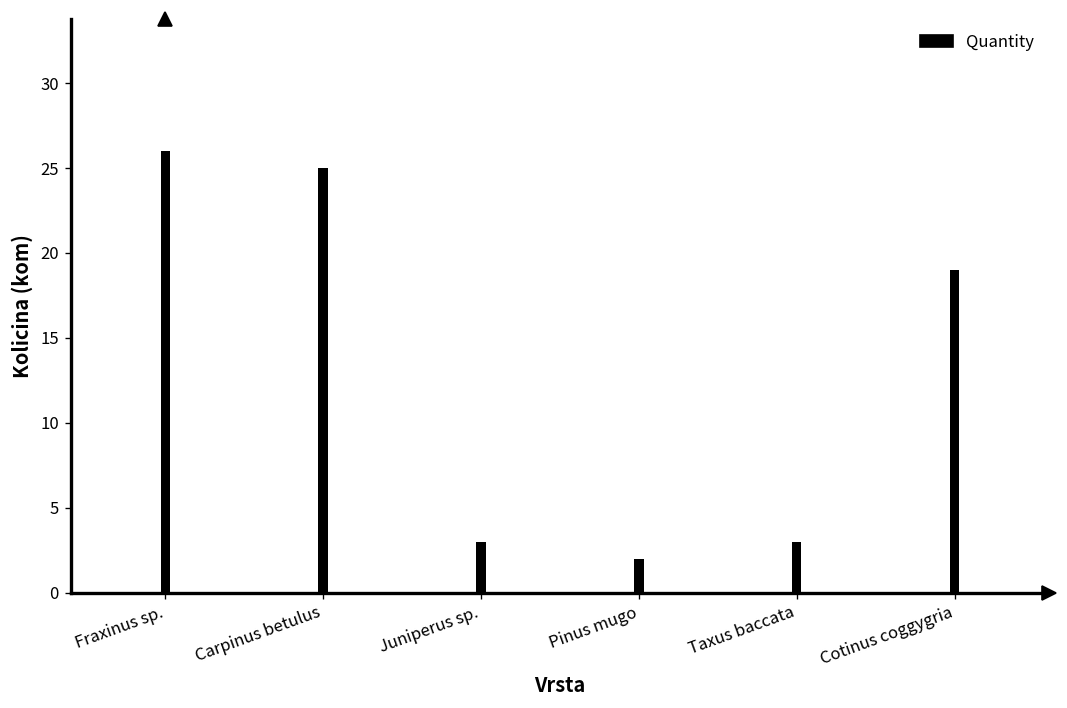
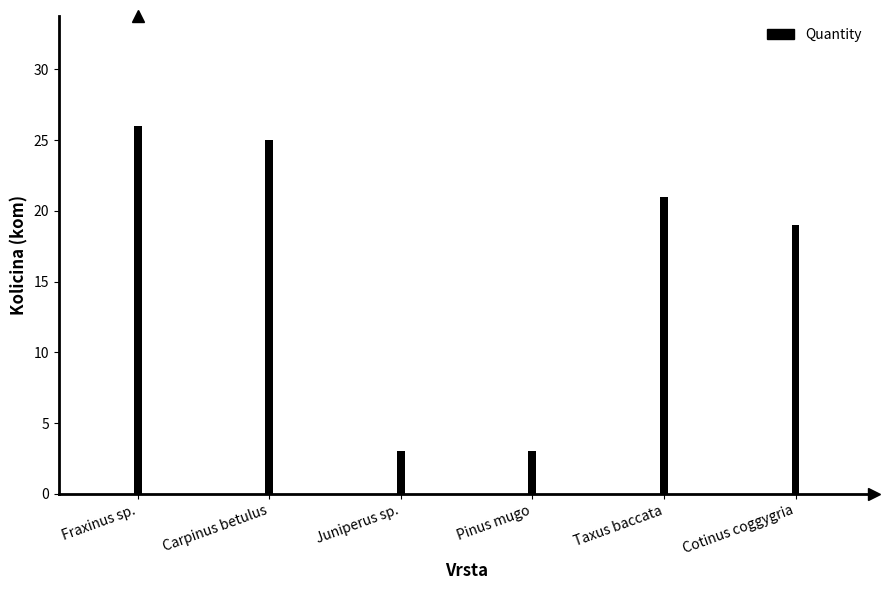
  {
    "Fraxinus sp.": 26,
    "Carpinus betulus": 25,
    "Juniperus sp.": 3,
-   "Pinus mugo": 2,
-   "Taxus baccata": 3,
+   "Pinus mugo": 3,
+   "Taxus baccata": 21,
    "Cotinus coggygria": 19
  }
